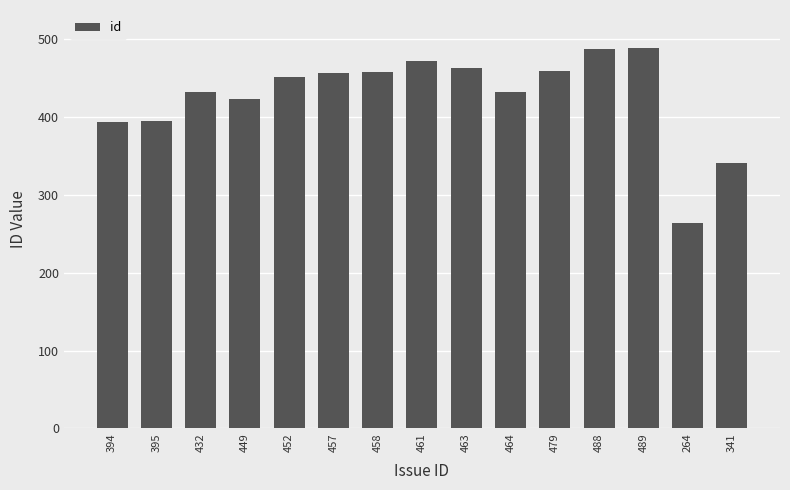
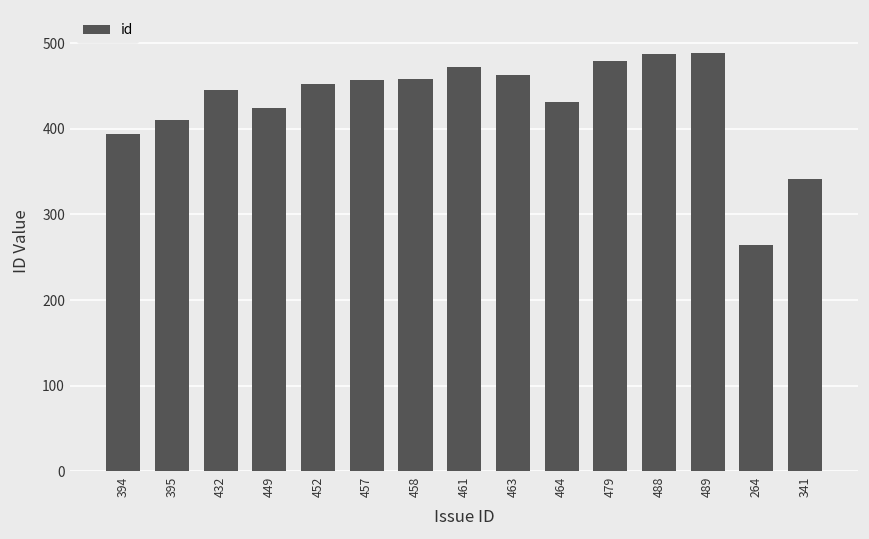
  {
    "394": 390,
-   "395": 400,
-   "432": 430,
+   "395": 410,
+   "432": 450,
    "449": 420,
    "452": 450,
    "457": 460,
    "458": 460,
    "461": 470,
    "463": 460,
    "464": 430,
-   "479": 460,
+   "479": 480,
    "488": 490,
    "489": 490,
    "264": 260,
    "341": 340
  }
